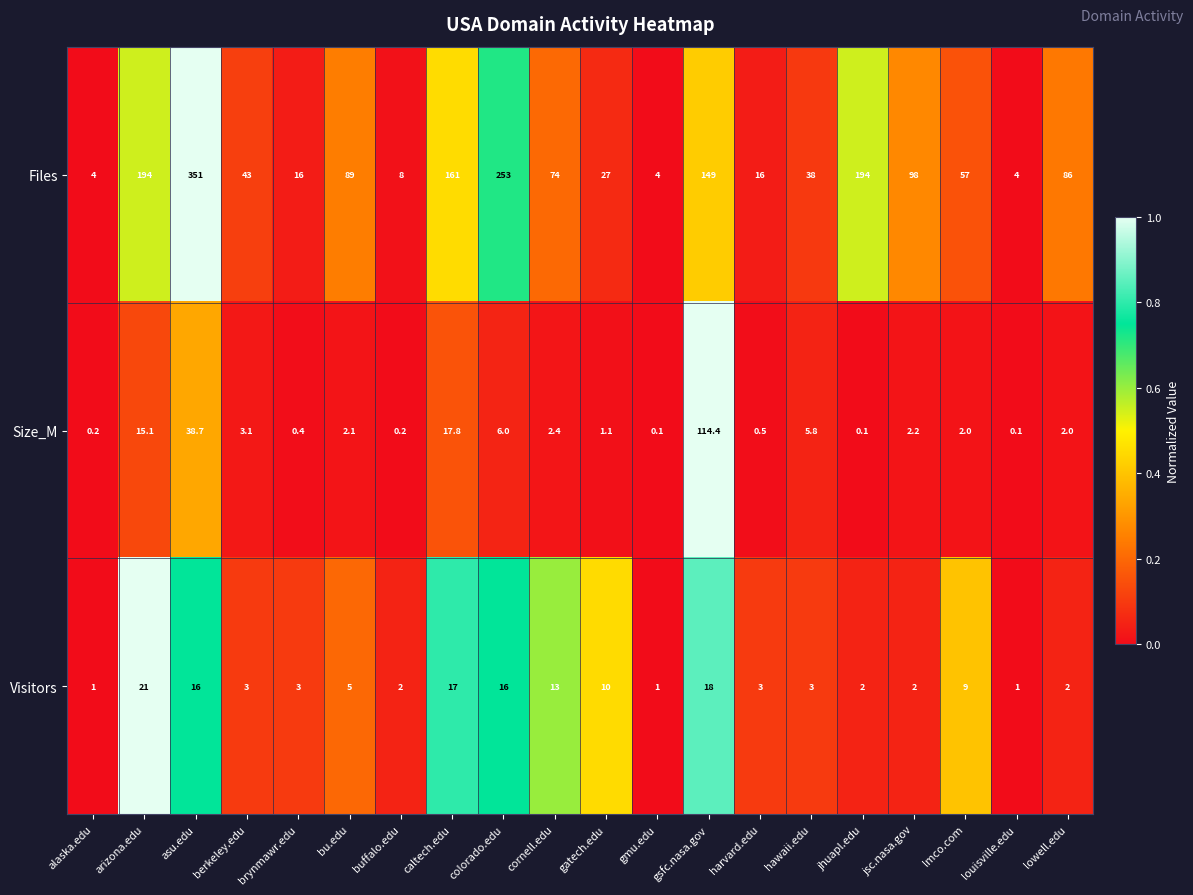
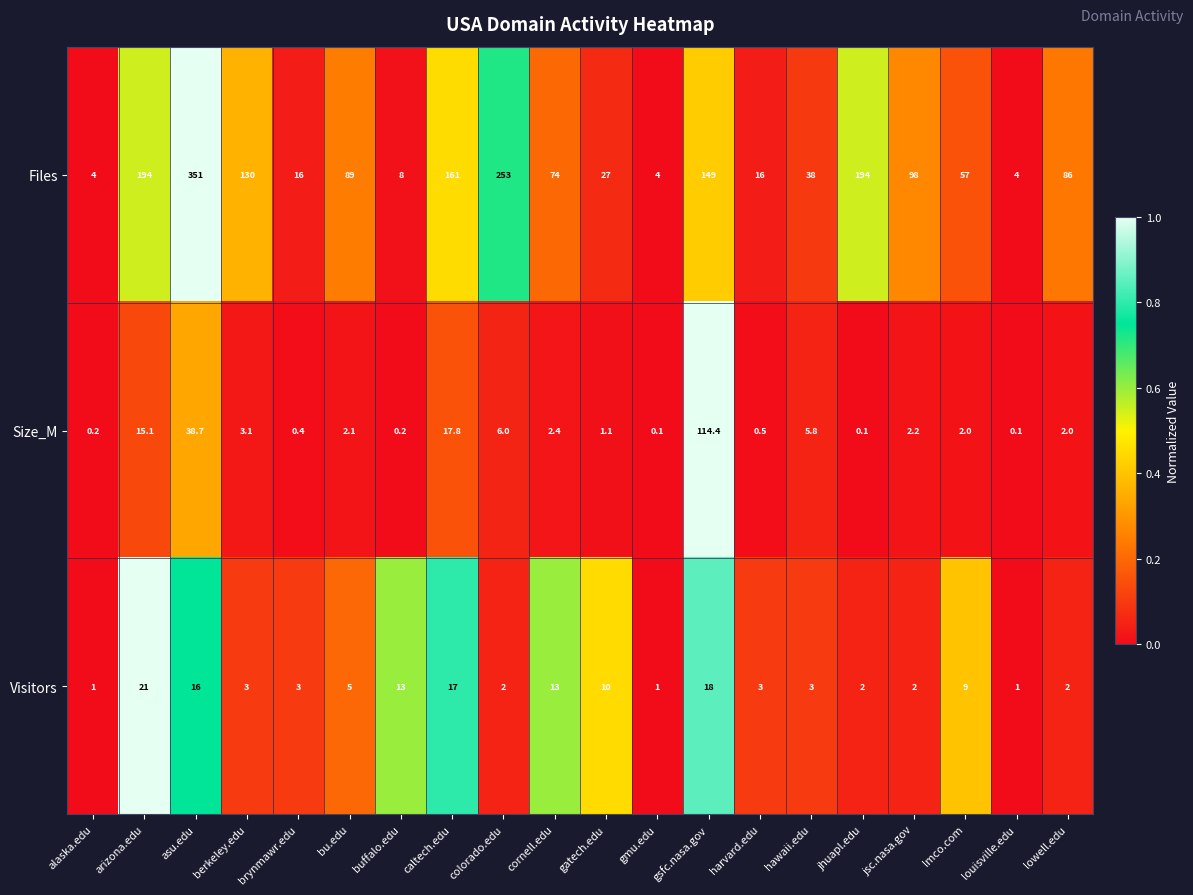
  {
    "Files": {
      "alaska.edu": 4,
      "arizona.edu": 194,
      "asu.edu": 351,
-     "berkeley.edu": 43,
+     "berkeley.edu": 130,
      "brynmawr.edu": 16,
      "bu.edu": 89,
      "buffalo.edu": 8,
      "caltech.edu": 161,
      "colorado.edu": 253,
      "cornell.edu": 74,
      "gatech.edu": 27,
      "gmu.edu": 4,
      "gsfc.nasa.gov": 149,
      "harvard.edu": 16,
      "hawaii.edu": 38,
      "jhuapl.edu": 194,
      "jsc.nasa.gov": 98,
      "lmco.com": 57,
      "louisville.edu": 4,
      "lowell.edu": 86
    },
    "Size_M": {
      "alaska.edu": 0.2,
      "arizona.edu": 15.1,
      "asu.edu": 38.7,
      "berkeley.edu": 3.1,
      "brynmawr.edu": 0.4,
      "bu.edu": 2.1,
      "buffalo.edu": 0.2,
      "caltech.edu": 17.8,
      "colorado.edu": 6.0,
      "cornell.edu": 2.4,
      "gatech.edu": 1.1,
      "gmu.edu": 0.1,
      "gsfc.nasa.gov": 114.4,
      "harvard.edu": 0.5,
      "hawaii.edu": 5.8,
      "jhuapl.edu": 0.1,
      "jsc.nasa.gov": 2.2,
      "lmco.com": 2.0,
      "louisville.edu": 0.1,
      "lowell.edu": 2.0
    },
    "Visitors": {
      "alaska.edu": 1,
      "arizona.edu": 21,
      "asu.edu": 16,
      "berkeley.edu": 3,
      "brynmawr.edu": 3,
      "bu.edu": 5,
-     "buffalo.edu": 2,
+     "buffalo.edu": 13,
      "caltech.edu": 17,
-     "colorado.edu": 16,
+     "colorado.edu": 2,
      "cornell.edu": 13,
      "gatech.edu": 10,
      "gmu.edu": 1,
      "gsfc.nasa.gov": 18,
      "harvard.edu": 3,
      "hawaii.edu": 3,
      "jhuapl.edu": 2,
      "jsc.nasa.gov": 2,
      "lmco.com": 9,
      "louisville.edu": 1,
      "lowell.edu": 2
    }
  }
